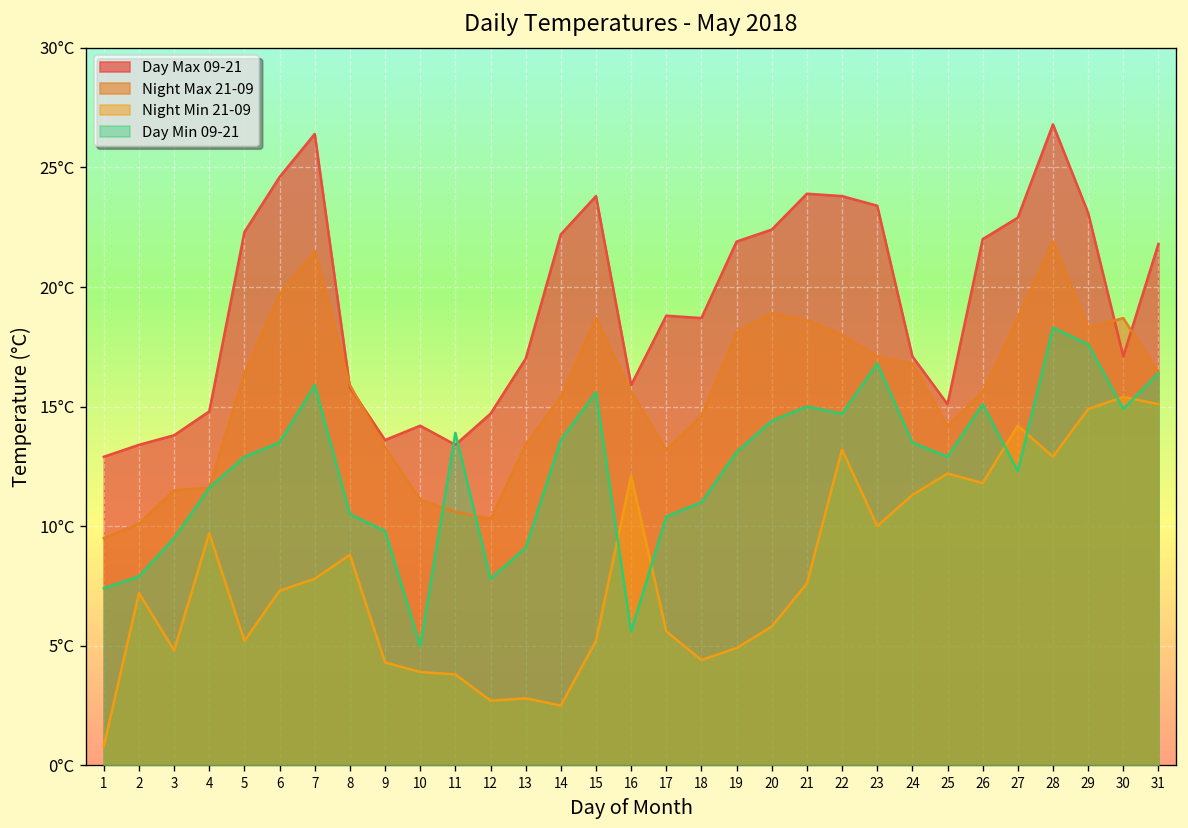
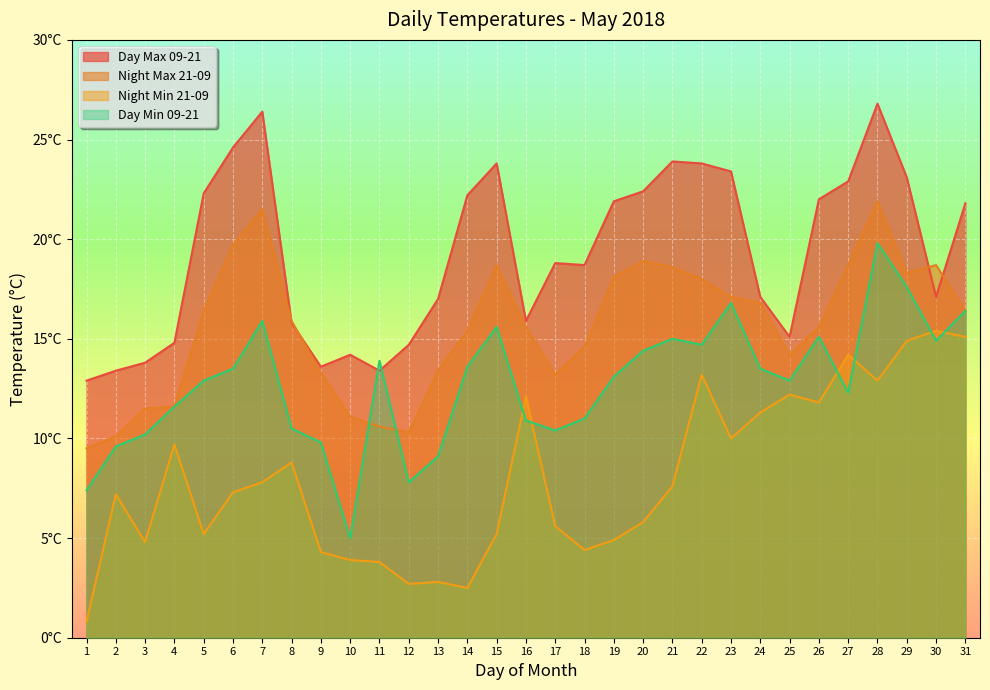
  {
    "Day Min 09-21": {
      "1": "7.4°C",
-     "2": "7.9°C",
-     "3": "9.5°C",
+     "2": "9.6°C",
+     "3": "10.2°C",
      "5": "12.9°C",
      "6": "13.5°C",
      "7": "15.9°C",
      "8": "10.5°C",
      "9": "9.8°C",
      "10": "5.0°C",
      "11": "13.9°C",
      "12": "7.8°C",
      "13": "9.1°C",
      "14": "13.6°C",
      "15": "15.6°C",
-     "16": "5.6°C",
+     "16": "10.9°C",
      "17": "10.4°C",
      "18": "11.0°C",
      "19": "13.1°C",
      "20": "14.4°C",
      "21": "15.0°C",
      "22": "14.7°C",
      "23": "16.8°C",
      "24": "13.5°C",
      "25": "12.9°C",
      "26": "15.1°C",
      "27": "12.3°C",
-     "28": "18.3°C",
+     "28": "19.8°C",
      "29": "17.6°C",
      "30": "14.9°C"
    }
  }
